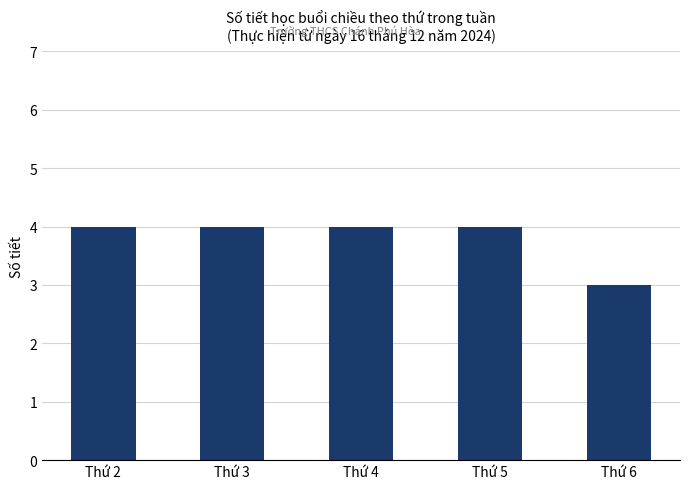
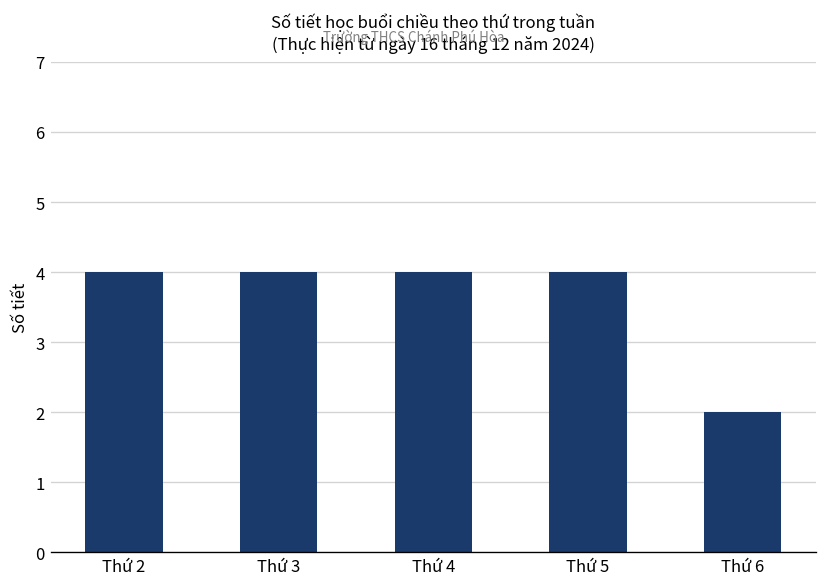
  {
    "Thứ 2": 4,
    "Thứ 3": 4,
    "Thứ 4": 4,
    "Thứ 5": 4,
-   "Thứ 6": 3
+   "Thứ 6": 2
  }
